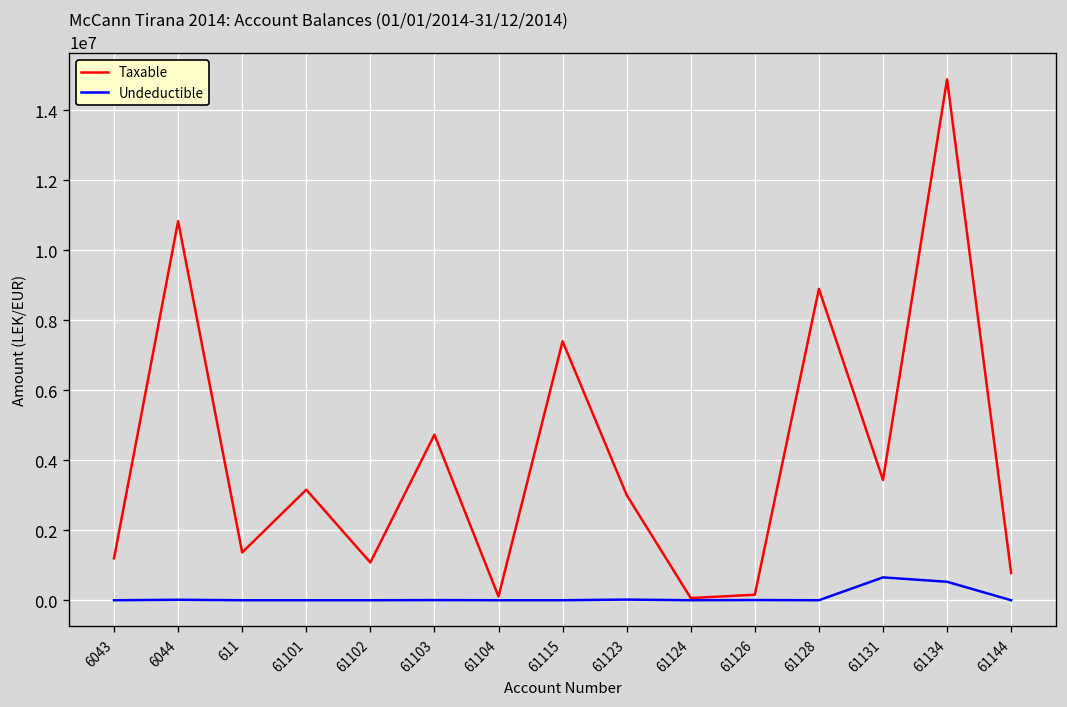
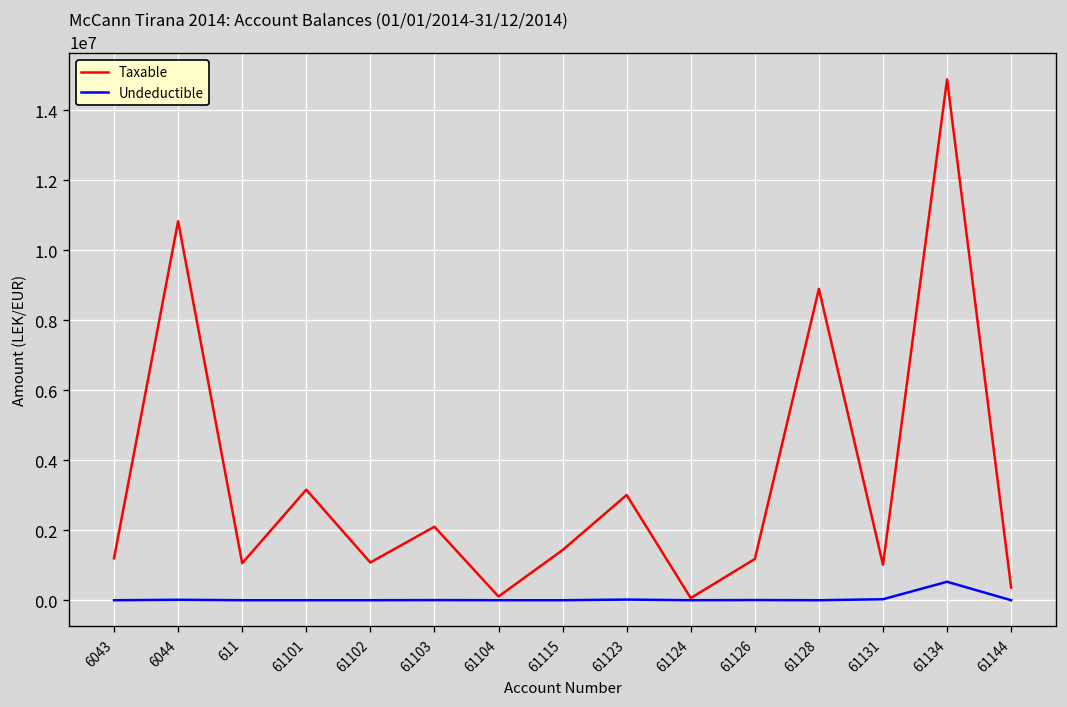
  {
    "Taxable": {
      "6043": 1200000,
      "6044": 10800000,
-     "611": 1400000,
+     "611": 1100000,
      "61101": 3200000,
      "61102": 1100000,
-     "61103": 4700000,
+     "61103": 2100000,
      "61104": 100000,
-     "61115": 7400000,
+     "61115": 1400000,
      "61123": 3000000,
-     "61126": 200000,
+     "61126": 1200000,
      "61128": 8900000,
-     "61131": 3400000,
+     "61131": 1000000,
      "61134": 14900000,
-     "61144": 800000
+     "61144": 400000
    },
    "Undeductible": {
      "6043": 0,
      "6044": 0,
      "611": 0,
      "61101": 0,
      "61102": 0,
      "61103": 0,
      "61104": 0,
      "61115": 0,
      "61123": 0,
      "61126": 0,
      "61128": 0,
-     "61131": 700000,
+     "61131": 0,
      "61134": 500000,
      "61144": 0
    }
  }
